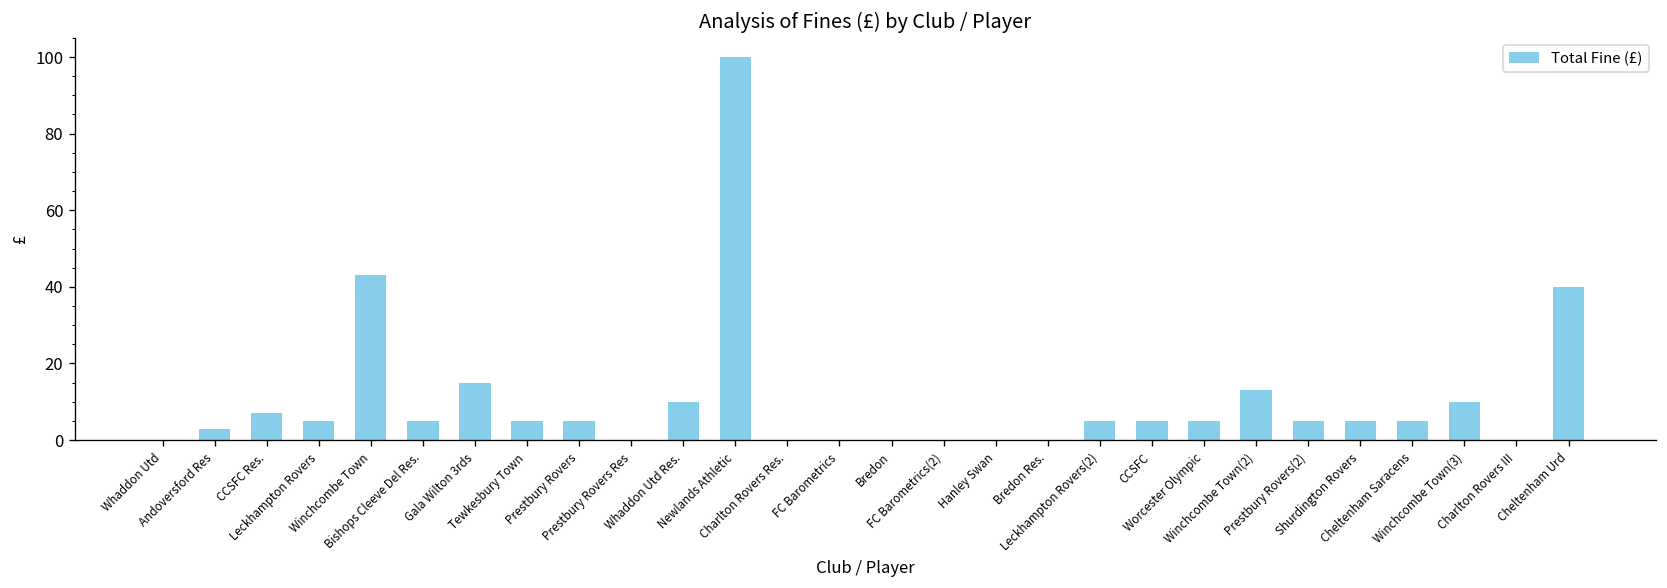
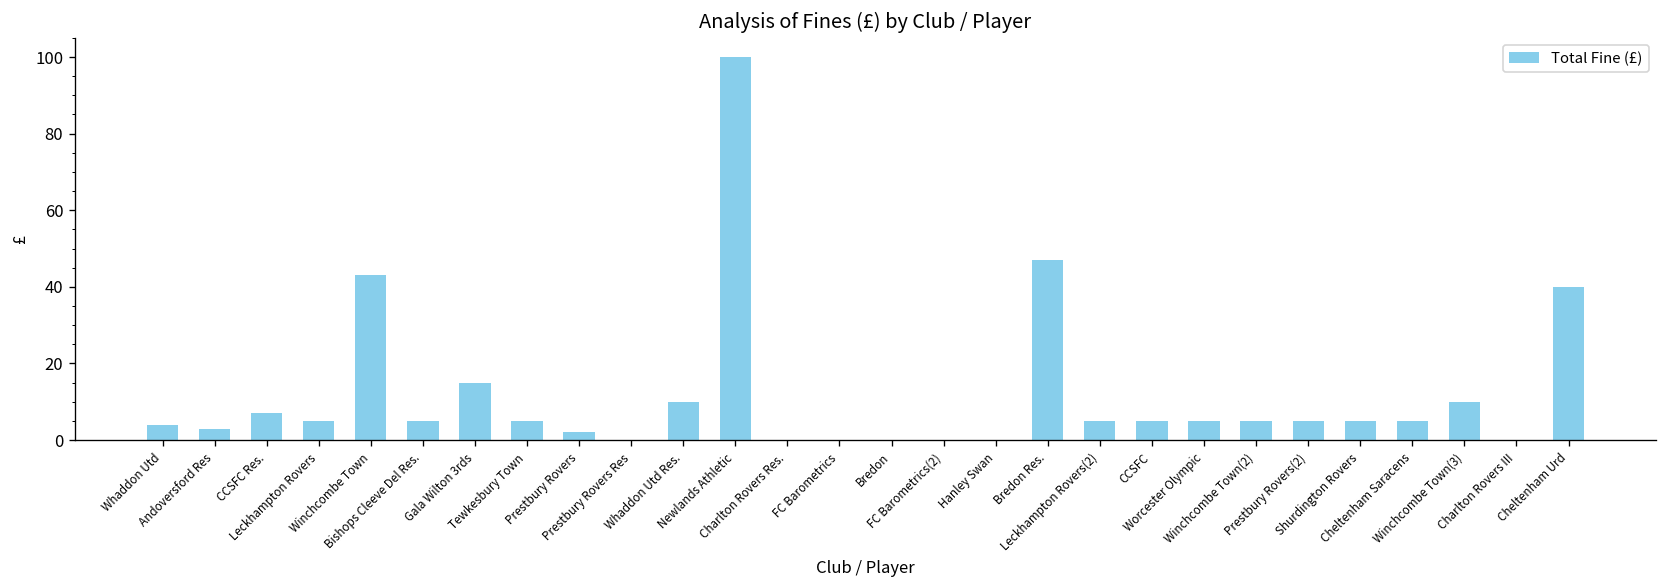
  {
-   "Whaddon Utd": 0,
+   "Whaddon Utd": 4,
    "Andoversford Res": 3,
    "CCSFC Res.": 7,
    "Leckhampton Rovers": 5,
    "Winchcombe Town": 43,
    "Bishops Cleeve Del Res.": 5,
    "Gala Wilton 3rds": 15,
    "Tewkesbury Town": 5,
-   "Prestbury Rovers": 5,
+   "Prestbury Rovers": 2,
    "Prestbury Rovers Res": 0,
    "Whaddon Utd Res.": 10,
    "Newlands Athletic": 100,
    "Charlton Rovers Res.": 0,
    "FC Barometrics": 0,
    "Bredon": 0,
    "FC Barometrics(2)": 0,
    "Hanley Swan": 0,
-   "Bredon Res.": 0,
+   "Bredon Res.": 47,
    "Leckhampton Rovers(2)": 5,
    "CCSFC": 5,
    "Worcester Olympic": 5,
-   "Winchcombe Town(2)": 13,
+   "Winchcombe Town(2)": 5,
    "Prestbury Rovers(2)": 5,
    "Shurdington Rovers": 5,
    "Cheltenham Saracens": 5,
    "Winchcombe Town(3)": 10,
    "Charlton Rovers III": 0,
    "Cheltenham Urd": 40
  }
